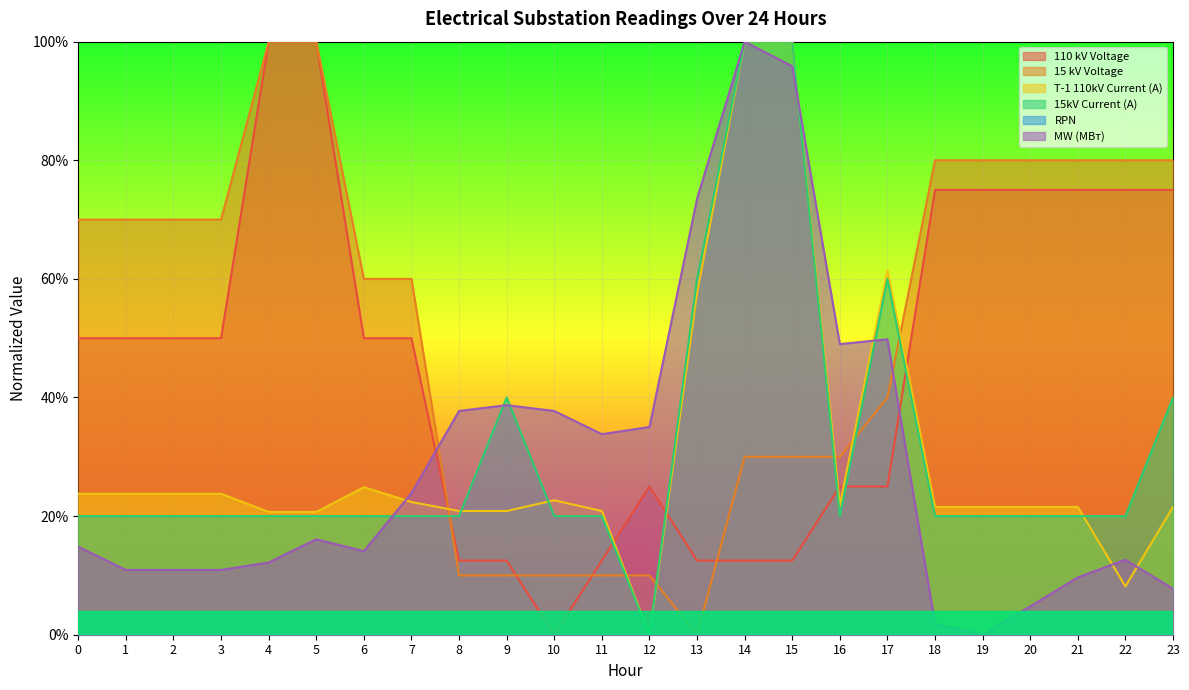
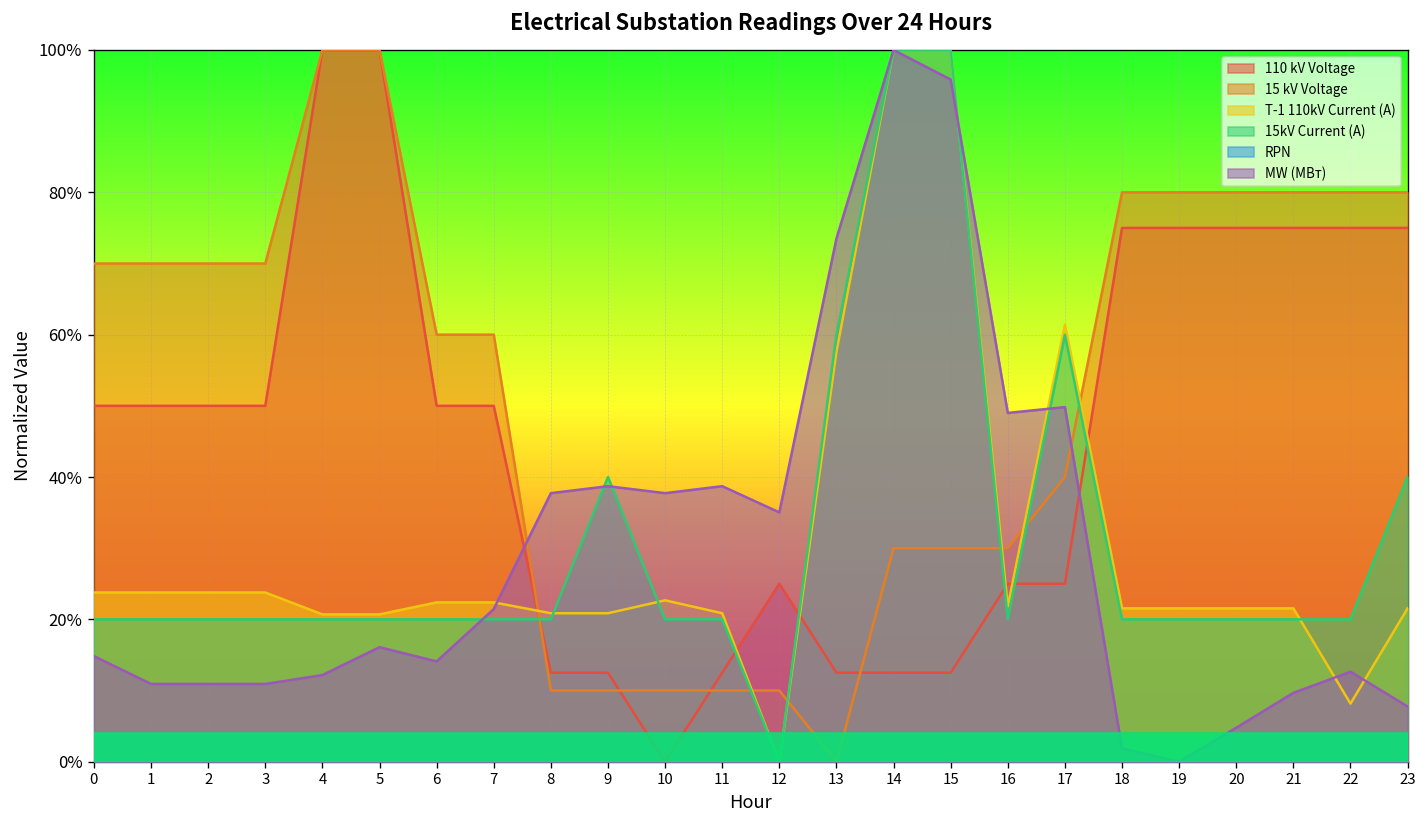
  {
    "T-1 110kV Current (A)": {
      "0": "24%",
      "1": "24%",
      "2": "24%",
      "3": "24%",
      "4": "21%",
      "5": "21%",
-     "6": "25%",
+     "6": "22%",
      "7": "22%",
      "8": "21%",
      "9": "21%",
      "10": "23%",
      "11": "21%",
      "13": "58%",
      "16": "22%",
      "17": "61%",
      "18": "22%",
      "19": "22%",
      "20": "22%",
      "21": "22%",
      "22": "8%",
      "23": "22%"
    },
    "15kV Current (A)": {
      "0": "20%",
      "1": "20%",
      "2": "20%",
      "3": "20%",
      "4": "20%",
      "5": "20%",
      "6": "20%",
      "7": "20%",
      "8": "20%",
      "9": "40%",
      "10": "20%",
      "11": "20%",
      "13": "60%",
      "16": "20%",
      "17": "60%",
      "18": "20%",
      "19": "20%",
      "20": "20%",
      "21": "20%",
      "22": "20%",
      "23": "40%"
    },
    "MW (МВт)": {
      "0": "15%",
      "1": "11%",
      "2": "11%",
      "3": "11%",
      "4": "12%",
      "5": "16%",
      "6": "14%",
-     "7": "24%",
+     "7": "21%",
      "8": "38%",
      "9": "39%",
      "10": "38%",
-     "11": "34%",
+     "11": "39%",
      "12": "35%",
      "13": "74%",
      "15": "96%",
      "16": "49%",
      "17": "50%",
      "20": "5%",
      "21": "10%",
      "22": "13%",
      "23": "8%"
    }
  }
